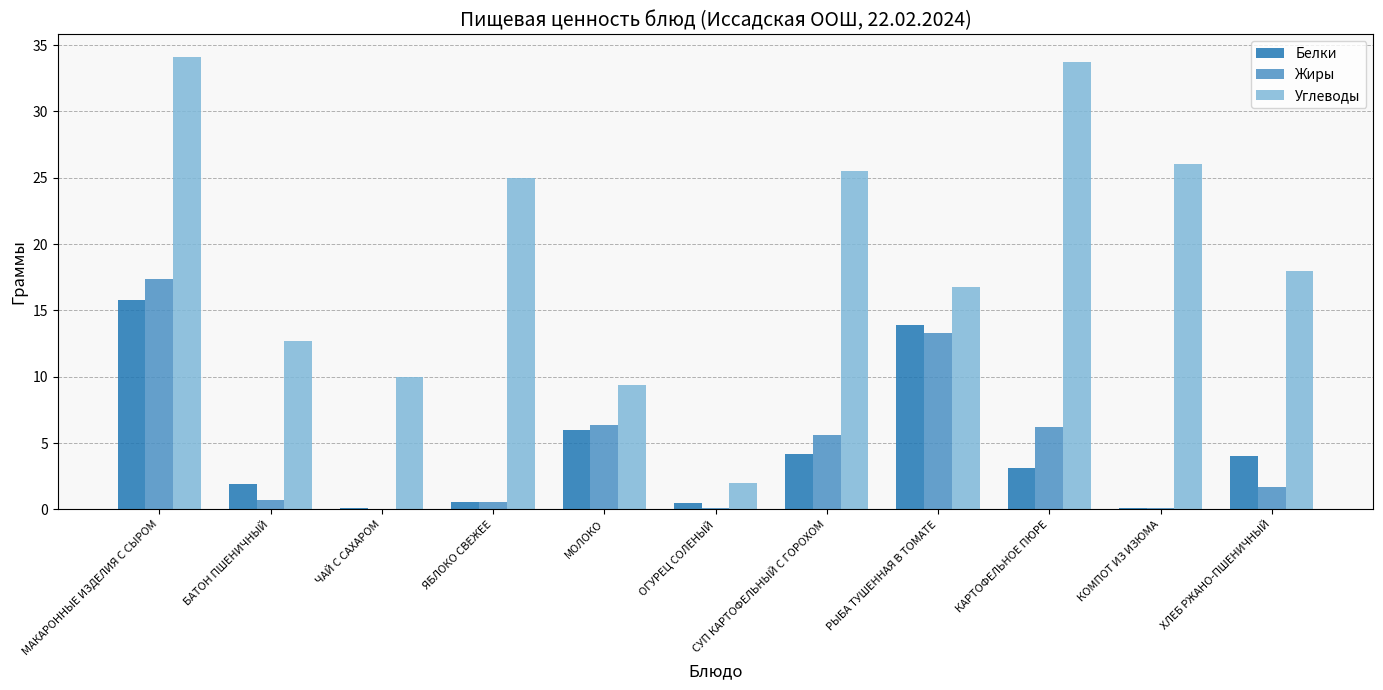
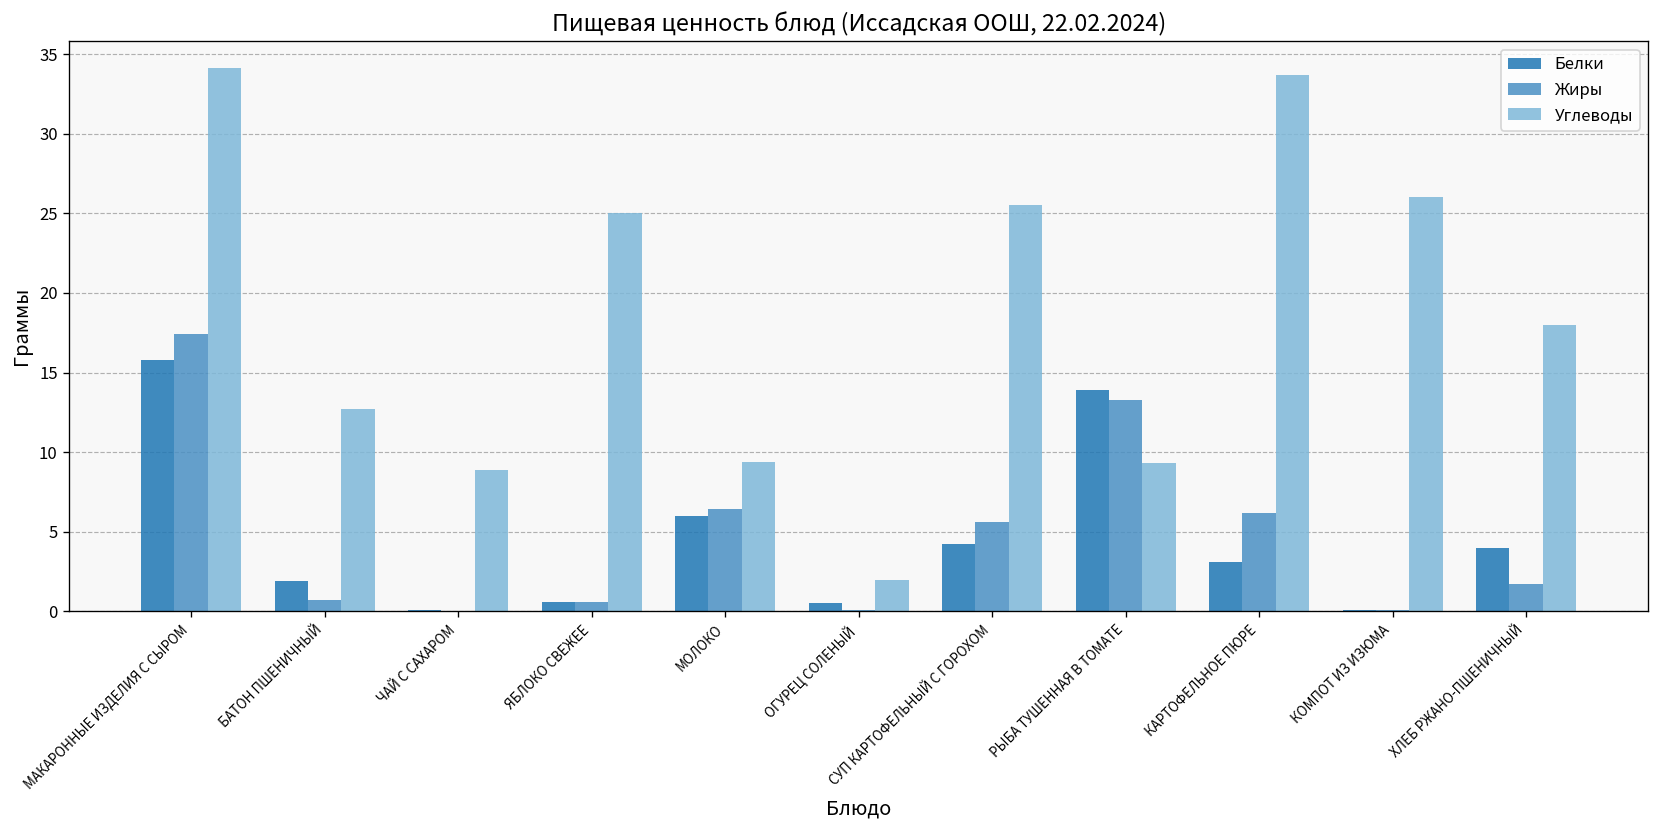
  {
    "Углеводы": {
      "МАКАРОННЫЕ ИЗДЕЛИЯ С СЫРОМ": 34.1,
      "БАТОН ПШЕНИЧНЫЙ": 12.7,
-     "ЧАЙ С САХАРОМ": 10.0,
+     "ЧАЙ С САХАРОМ": 8.9,
      "ЯБЛОКО СВЕЖЕЕ": 25.0,
      "МОЛОКО": 9.4,
      "ОГУРЕЦ СОЛЕНЫЙ": 2.0,
      "СУП КАРТОФЕЛЬНЫЙ С ГОРОХОМ": 25.5,
-     "РЫБА ТУШЕННАЯ В ТОМАТЕ": 16.8,
+     "РЫБА ТУШЕННАЯ В ТОМАТЕ": 9.3,
      "КАРТОФЕЛЬНОЕ ПЮРЕ": 33.7,
      "КОМПОТ ИЗ ИЗЮМА": 26.0,
      "ХЛЕБ РЖАНО-ПШЕНИЧНЫЙ": 18.0
    }
  }
